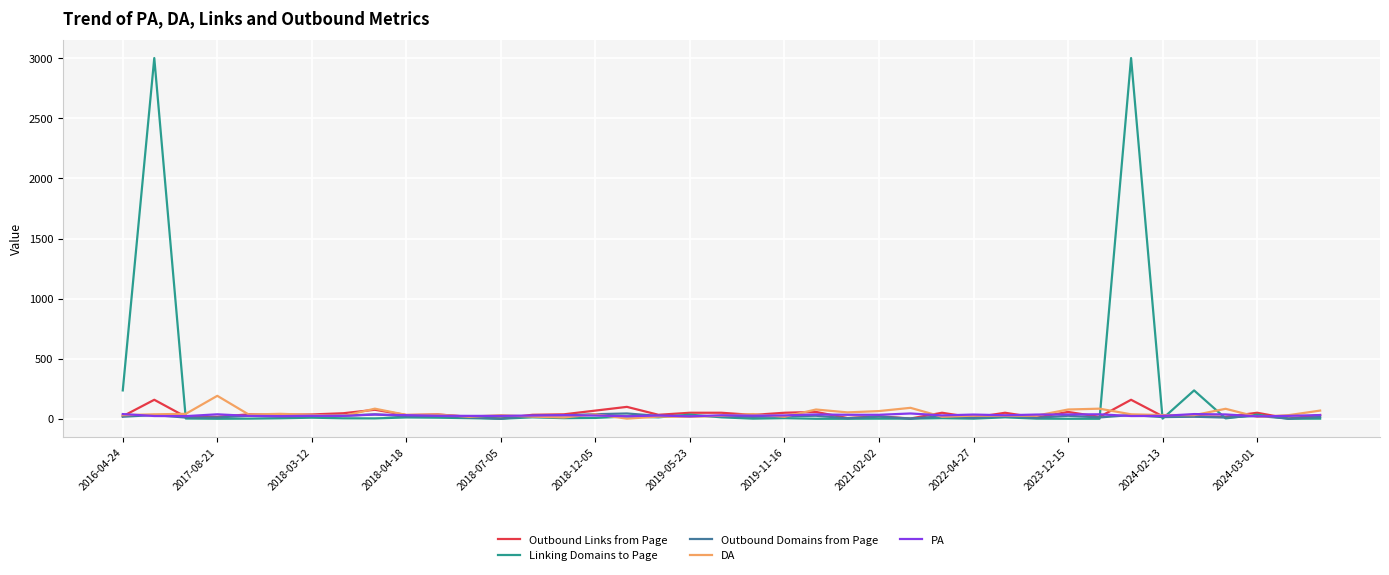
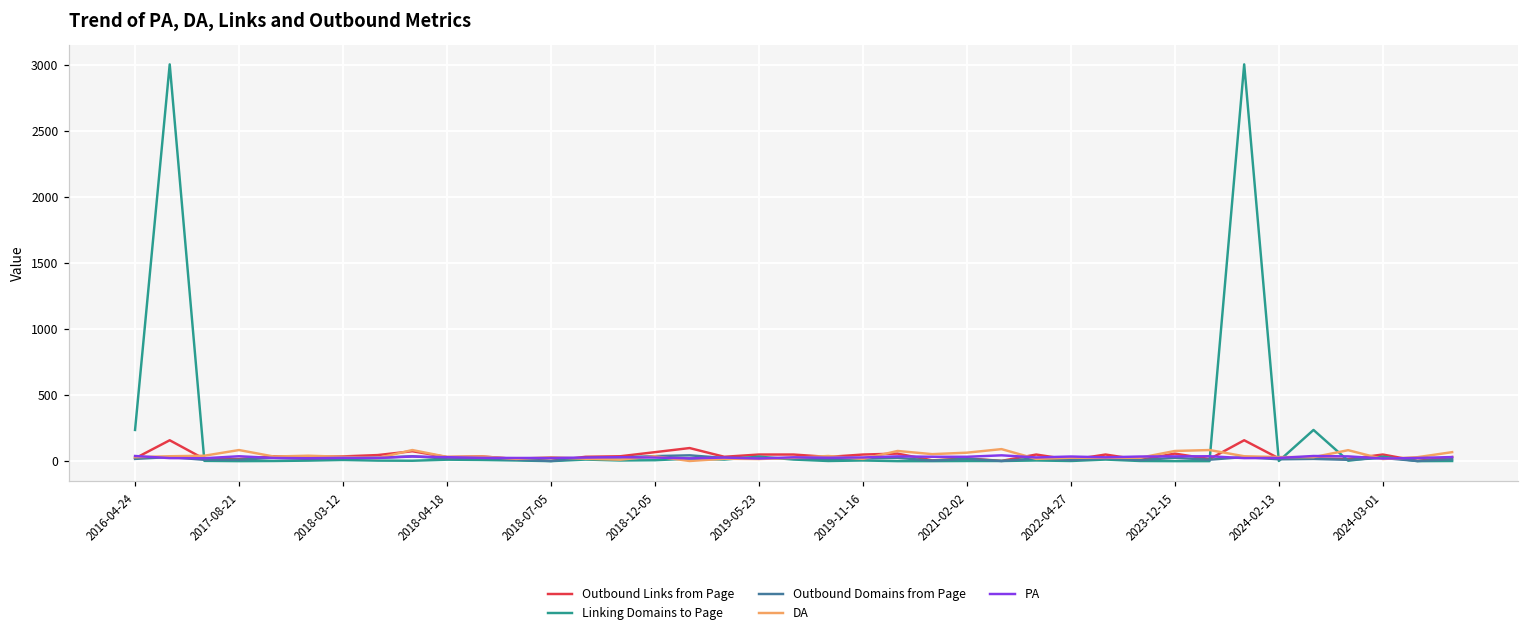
  {
    "Outbound Links from Page": {
      "2018-12-05": 70,
      "2019-11-16": 50
    },
    "DA": {
-     "2017-08-21": 190,
+     "2017-08-21": 80,
      "2021-02-02": 60
    }
  }
